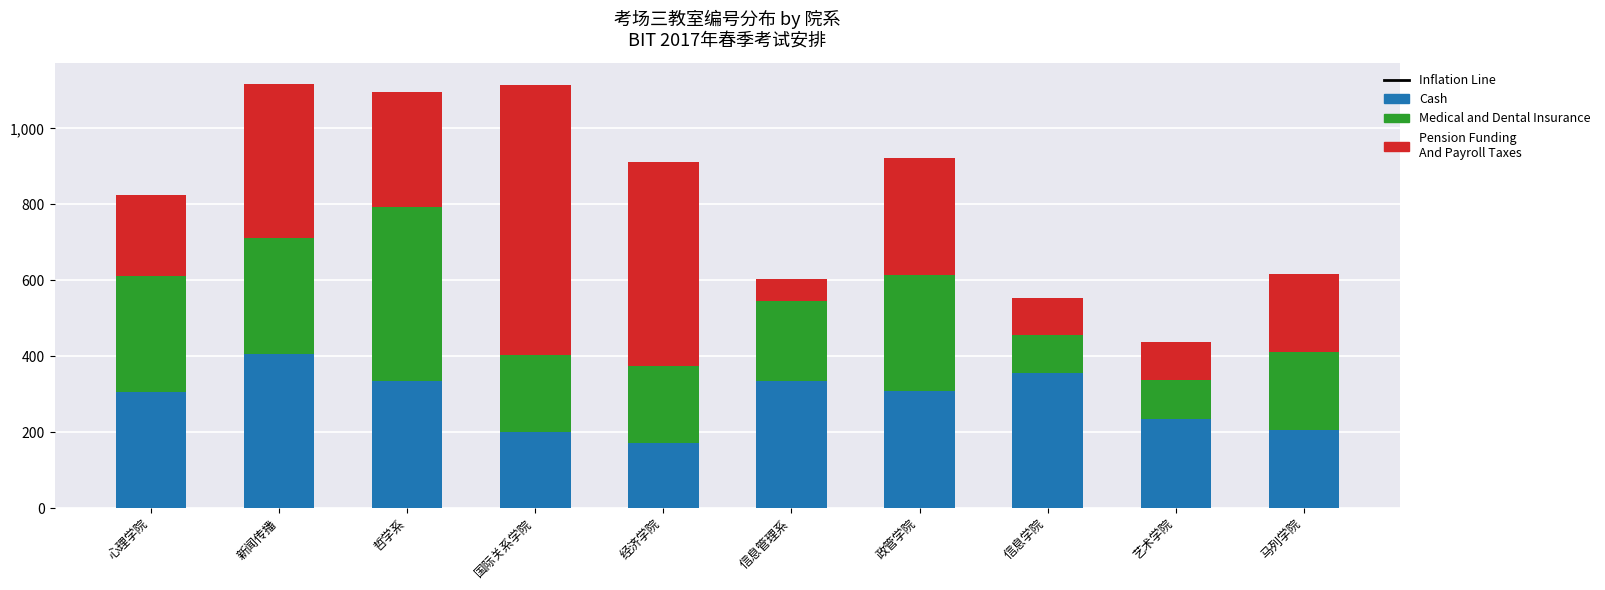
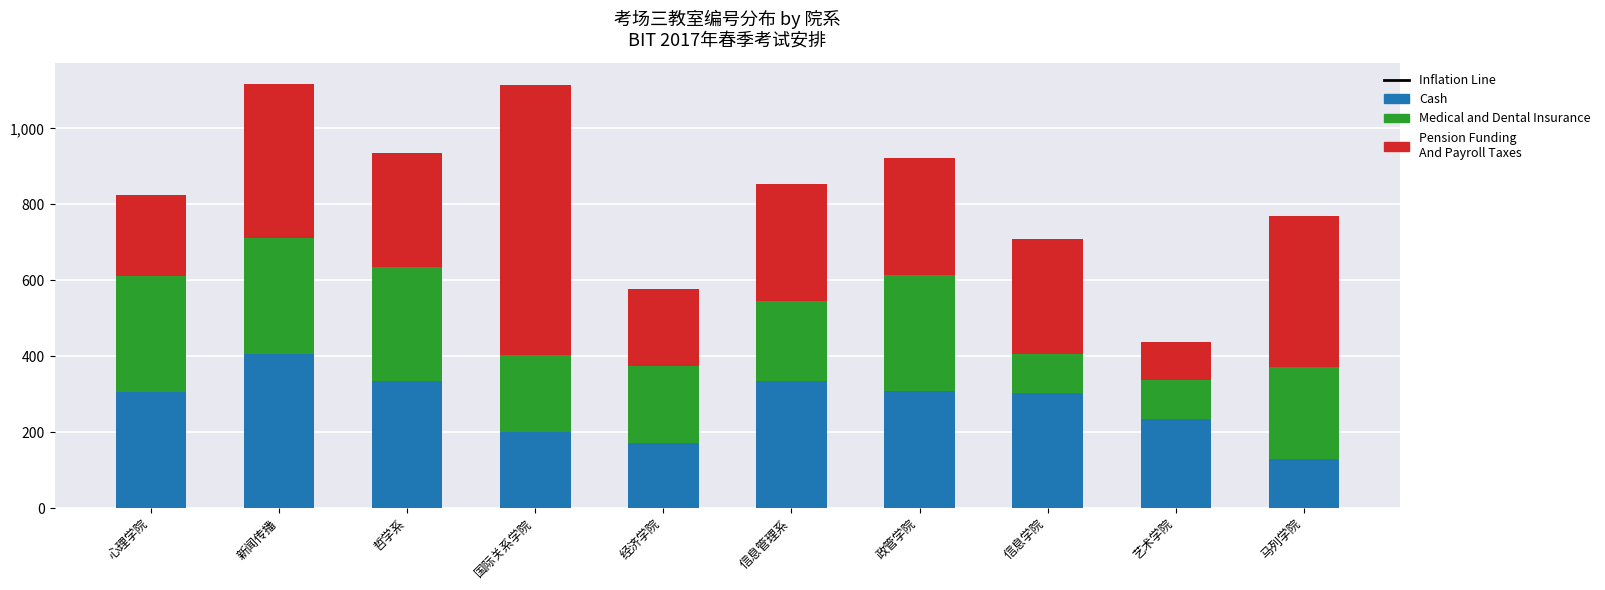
  {
    "Cash": {
      "心理学院": 310,
      "新闻传播": 410,
      "哲学系": 330,
      "国际关系学院": 200,
      "经济学院": 170,
      "信息管理系": 330,
      "政管学院": 310,
-     "信息学院": 360,
+     "信息学院": 300,
      "艺术学院": 230,
-     "马列学院": 210
+     "马列学院": 130
    },
    "Medical and Dental Insurance": {
      "心理学院": 310,
      "新闻传播": 310,
-     "哲学系": 460,
+     "哲学系": 300,
      "国际关系学院": 200,
      "经济学院": 200,
      "信息管理系": 210,
      "政管学院": 310,
      "信息学院": 100,
      "艺术学院": 100,
-     "马列学院": 210
+     "马列学院": 240
    },
    "Pension Funding And Payroll Taxes": {
      "心理学院": 210,
      "新闻传播": 410,
      "哲学系": 300,
      "国际关系学院": 710,
-     "经济学院": 540,
-     "信息管理系": 60,
+     "经济学院": 200,
+     "信息管理系": 310,
      "政管学院": 310,
-     "信息学院": 100,
+     "信息学院": 300,
      "艺术学院": 100,
-     "马列学院": 210
+     "马列学院": 400
    }
  }
